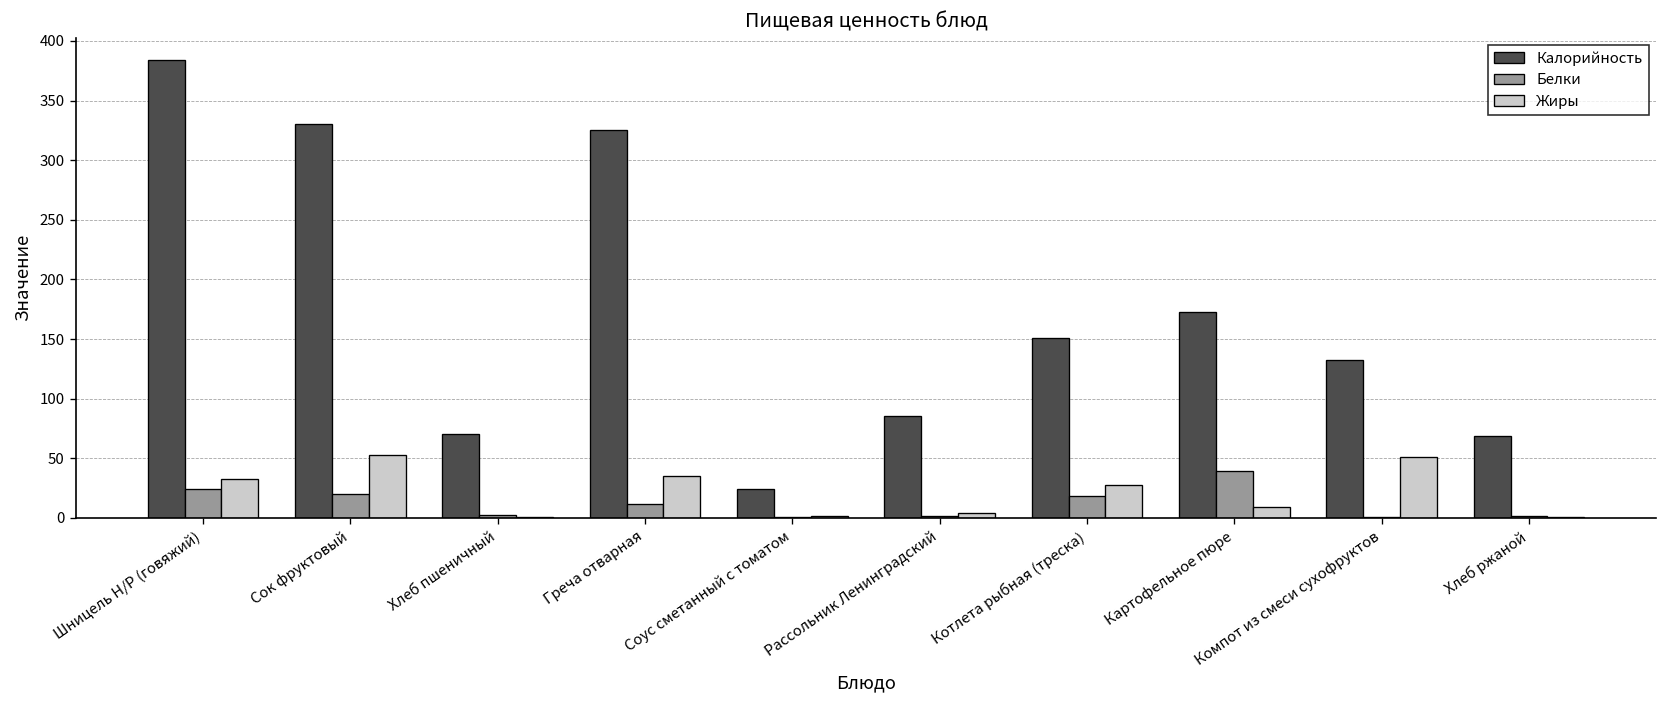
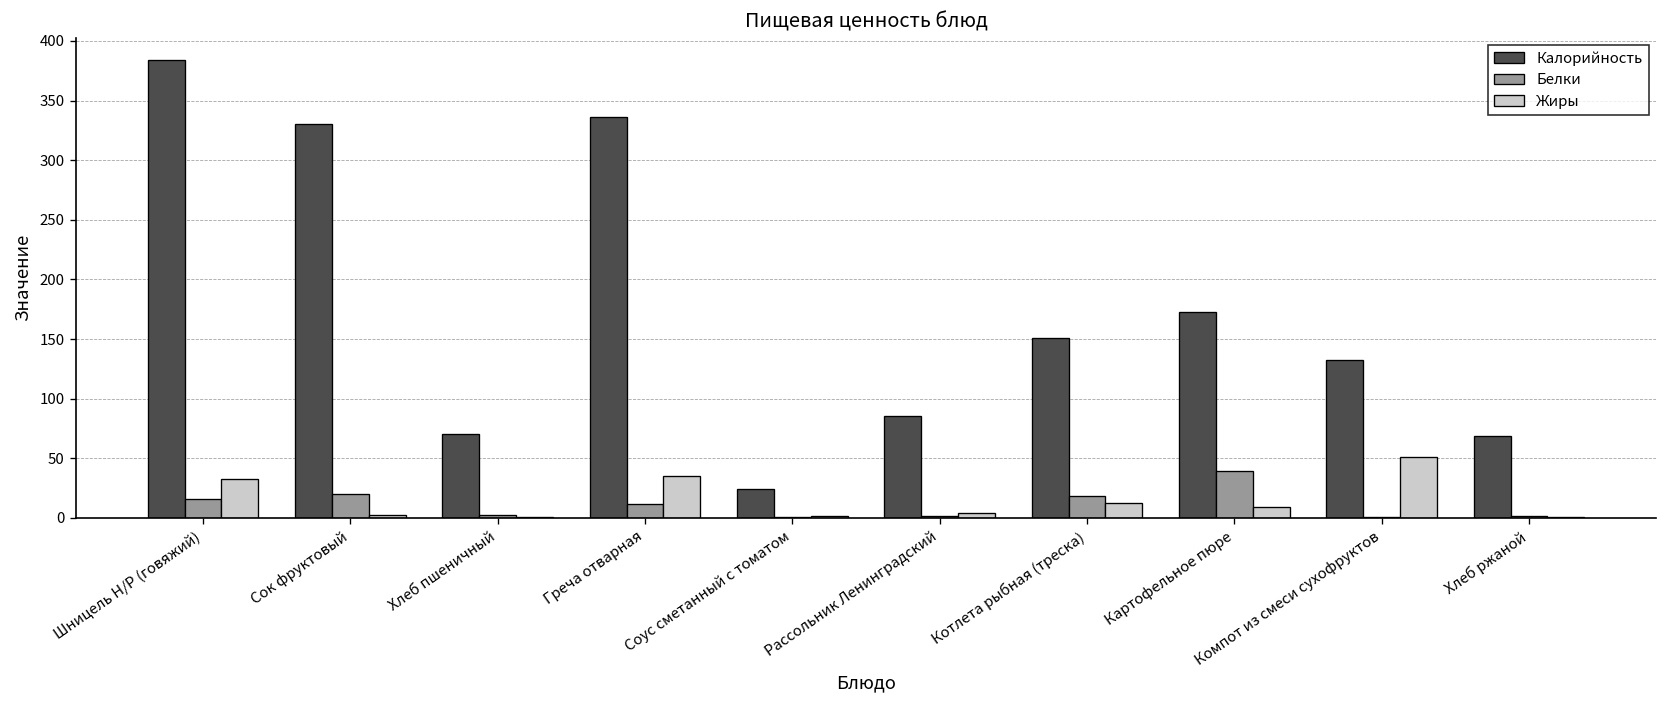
  {
    "Калорийность": {
      "Шницель Н/Р (говяжий)": 380,
      "Сок фруктовый": 330,
      "Хлеб пшеничный": 70,
-     "Греча отварная": 330,
+     "Греча отварная": 340,
      "Соус сметанный с томатом": 20,
      "Рассольник Ленинградский": 90,
      "Котлета рыбная (треска)": 150,
      "Картофельное пюре": 170,
      "Компот из смеси сухофруктов": 130,
      "Хлеб ржаной": 70
    },
    "Белки": {
-     "Шницель Н/Р (говяжий)": 24,
+     "Шницель Н/Р (говяжий)": 16,
      "Сок фруктовый": 20,
      "Греча отварная": 10,
      "Котлета рыбная (треска)": 20,
      "Картофельное пюре": 40
    },
    "Жиры": {
      "Шницель Н/Р (говяжий)": 30,
-     "Сок фруктовый": 50,
+     "Сок фруктовый": 0,
      "Греча отварная": 40,
      "Рассольник Ленинградский": 0,
-     "Котлета рыбная (треска)": 30,
+     "Котлета рыбная (треска)": 10,
      "Картофельное пюре": 10,
      "Компот из смеси сухофруктов": 50
    }
  }
